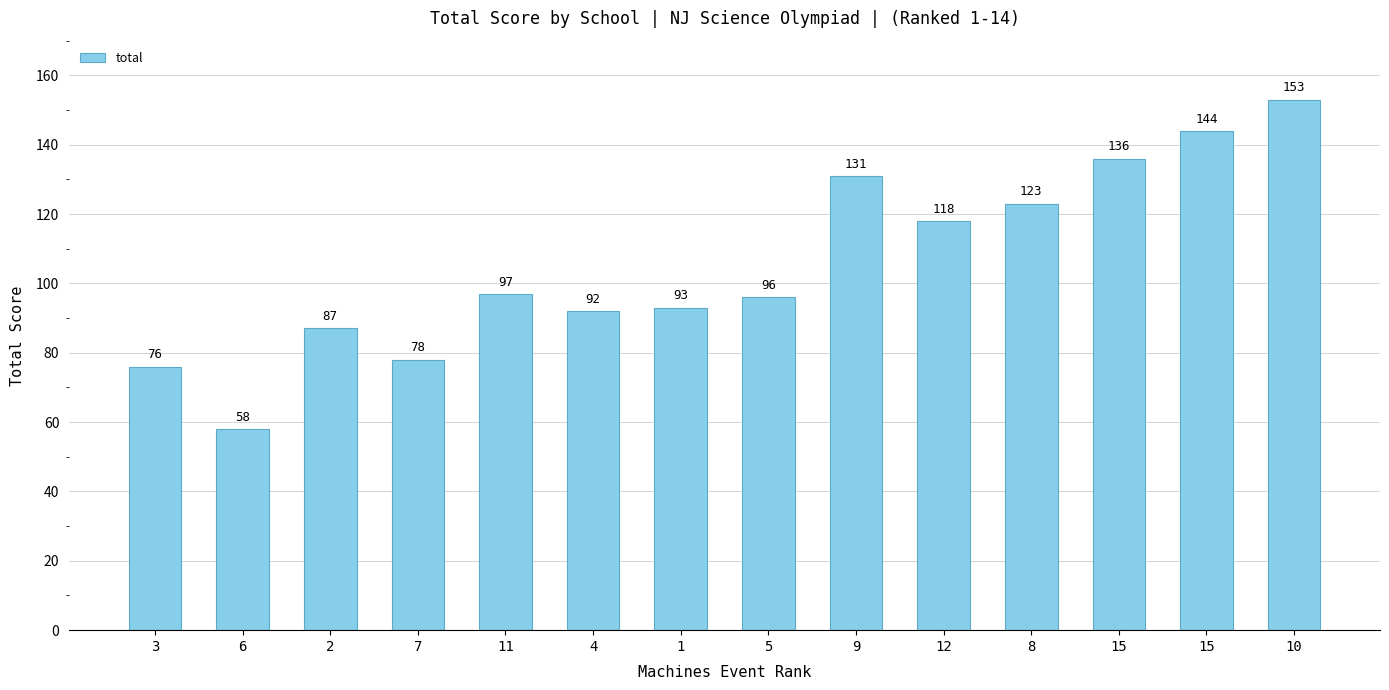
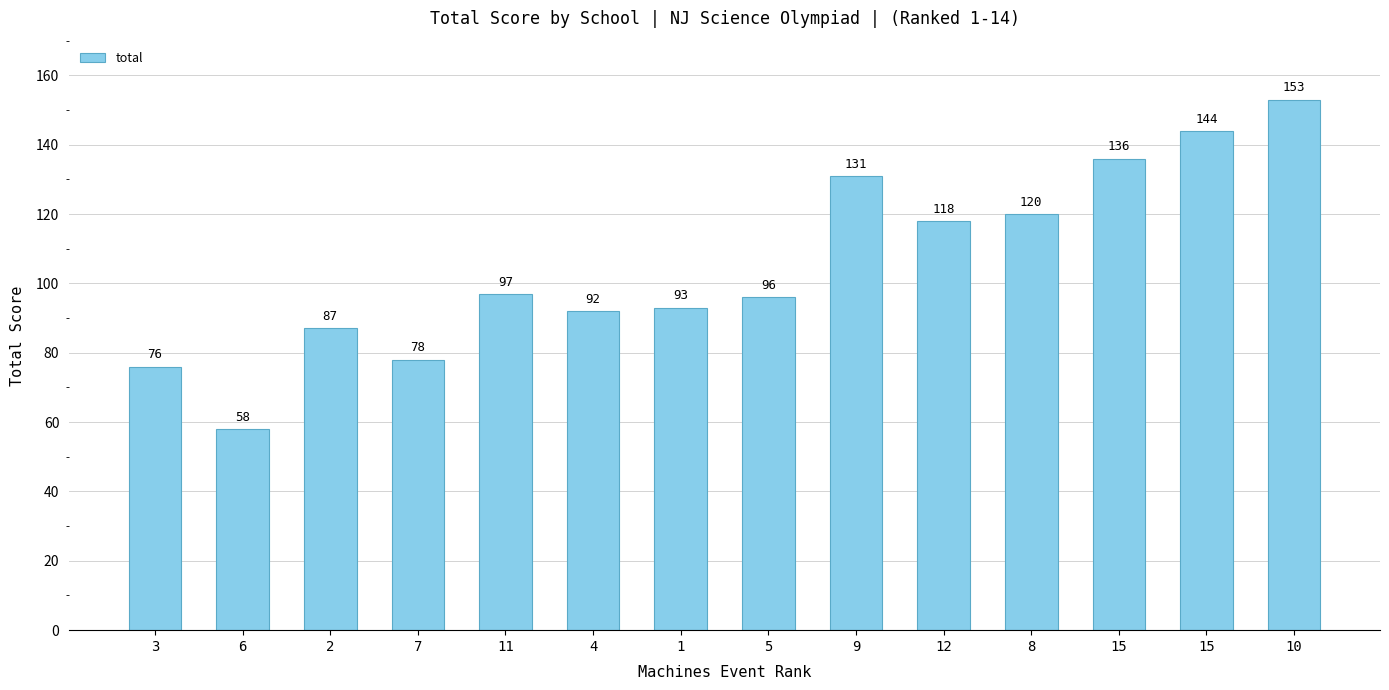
  {
    "3": 76,
    "6": 58,
    "2": 87,
    "7": 78,
    "11": 97,
    "4": 92,
    "1": 93,
    "5": 96,
    "9": 131,
    "12": 118,
-   "8": 123,
+   "8": 120,
    "10": 153
  }
